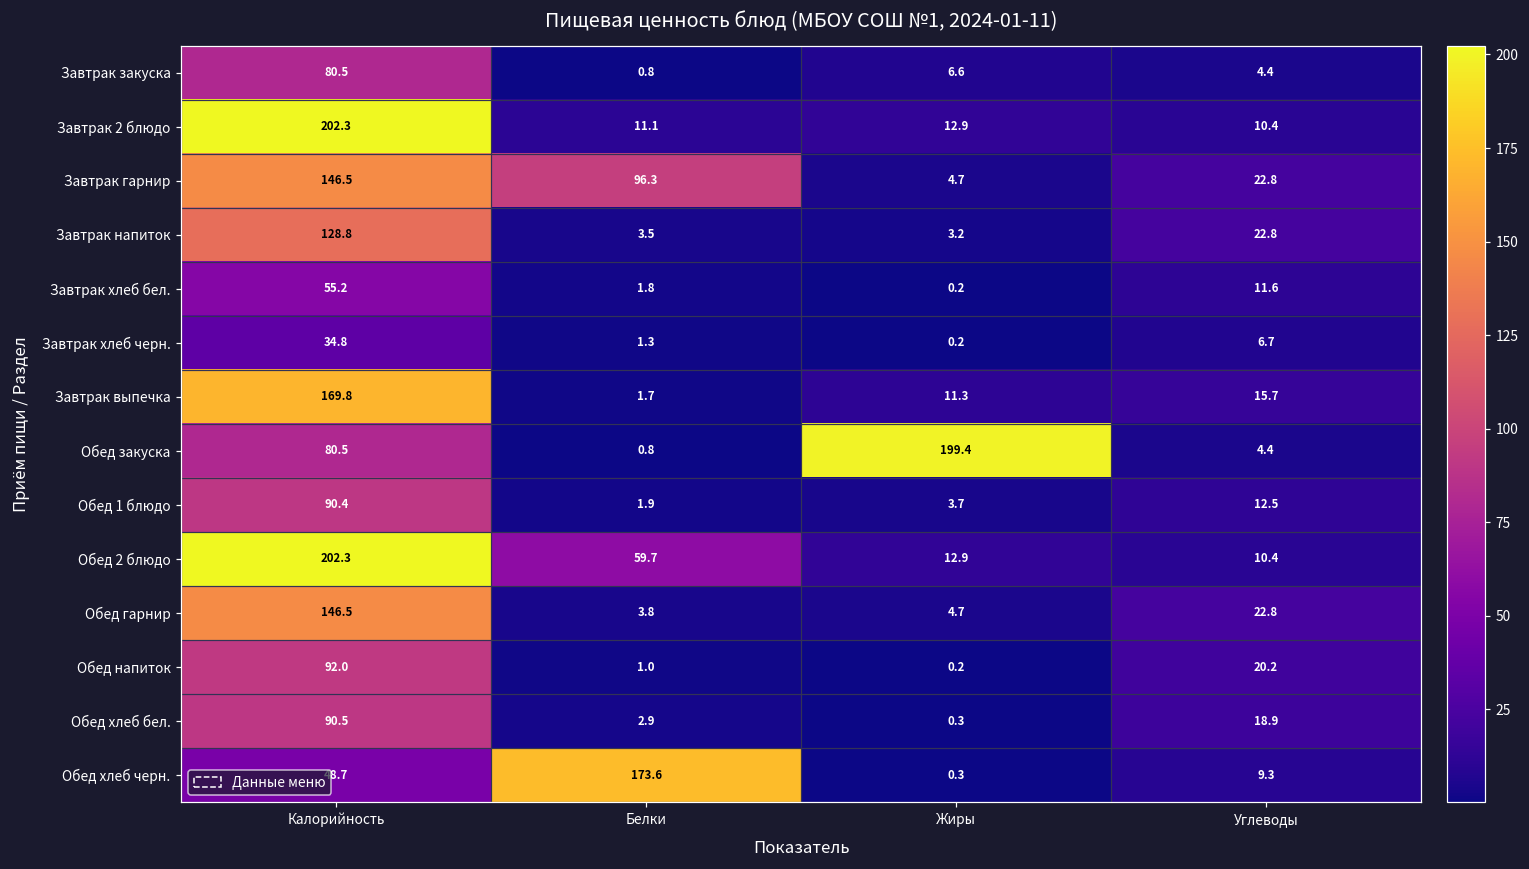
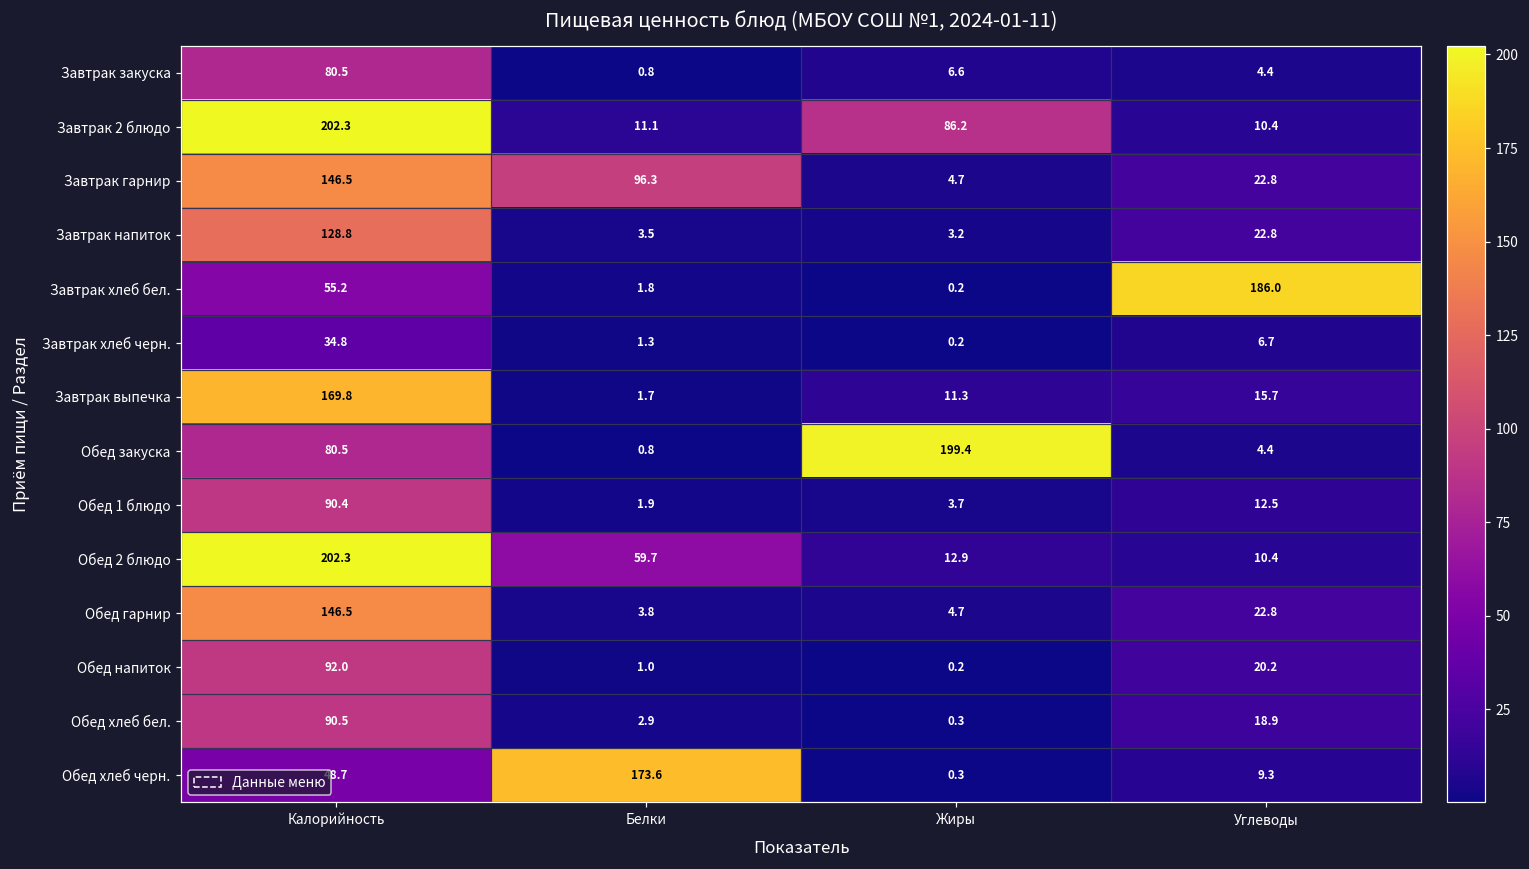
  {
    "Завтрак закуска": {
      "Калорийность": 80.5,
      "Белки": 0.8,
      "Жиры": 6.6,
      "Углеводы": 4.4
    },
    "Завтрак 2 блюдо": {
      "Калорийность": 202.3,
      "Белки": 11.1,
-     "Жиры": 12.9,
+     "Жиры": 86.2,
      "Углеводы": 10.4
    },
    "Завтрак гарнир": {
      "Калорийность": 146.5,
      "Белки": 96.3,
      "Жиры": 4.7,
      "Углеводы": 22.8
    },
    "Завтрак напиток": {
      "Калорийность": 128.8,
      "Белки": 3.5,
      "Жиры": 3.2,
      "Углеводы": 22.8
    },
    "Завтрак хлеб бел.": {
      "Калорийность": 55.2,
      "Белки": 1.8,
      "Жиры": 0.2,
-     "Углеводы": 11.6
+     "Углеводы": 186.0
    },
    "Завтрак хлеб черн.": {
      "Калорийность": 34.8,
      "Белки": 1.3,
      "Жиры": 0.2,
      "Углеводы": 6.7
    },
    "Завтрак выпечка": {
      "Калорийность": 169.8,
      "Белки": 1.7,
      "Жиры": 11.3,
      "Углеводы": 15.7
    },
    "Обед закуска": {
      "Калорийность": 80.5,
      "Белки": 0.8,
      "Жиры": 199.4,
      "Углеводы": 4.4
    },
    "Обед 1 блюдо": {
      "Калорийность": 90.4,
      "Белки": 1.9,
      "Жиры": 3.7,
      "Углеводы": 12.5
    },
    "Обед 2 блюдо": {
      "Калорийность": 202.3,
      "Белки": 59.7,
      "Жиры": 12.9,
      "Углеводы": 10.4
    },
    "Обед гарнир": {
      "Калорийность": 146.5,
      "Белки": 3.8,
      "Жиры": 4.7,
      "Углеводы": 22.8
    },
    "Обед напиток": {
      "Калорийность": 92.0,
      "Белки": 1.0,
      "Жиры": 0.2,
      "Углеводы": 20.2
    },
    "Обед хлеб бел.": {
      "Калорийность": 90.5,
      "Белки": 2.9,
      "Жиры": 0.3,
      "Углеводы": 18.9
    },
    "Обед хлеб черн.": {
      "Белки": 173.6,
      "Жиры": 0.3,
      "Углеводы": 9.3
    }
  }
